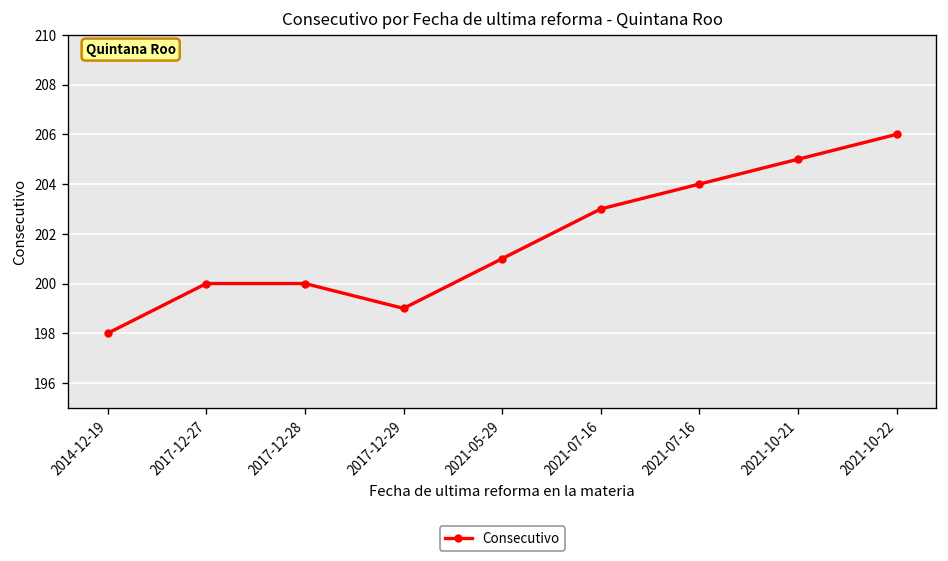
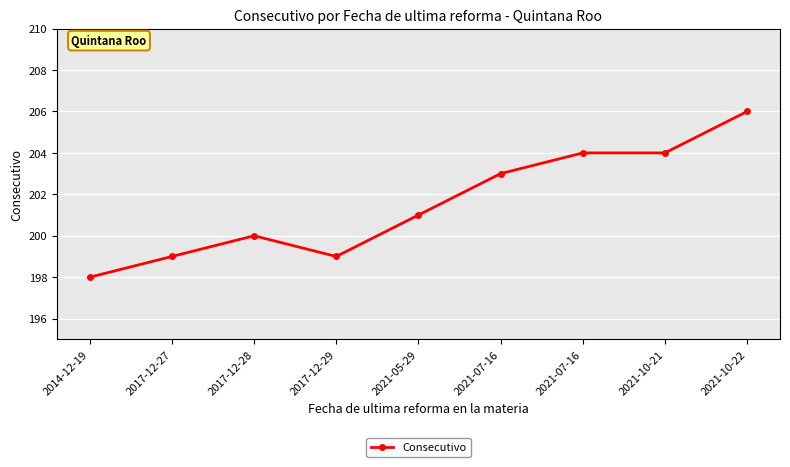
  {
    "2014-12-19": 198,
-   "2017-12-27": 200,
+   "2017-12-27": 199,
    "2017-12-28": 200,
    "2017-12-29": 199,
    "2021-05-29": 201,
-   "2021-10-21": 205,
+   "2021-10-21": 204,
    "2021-10-22": 206
  }
